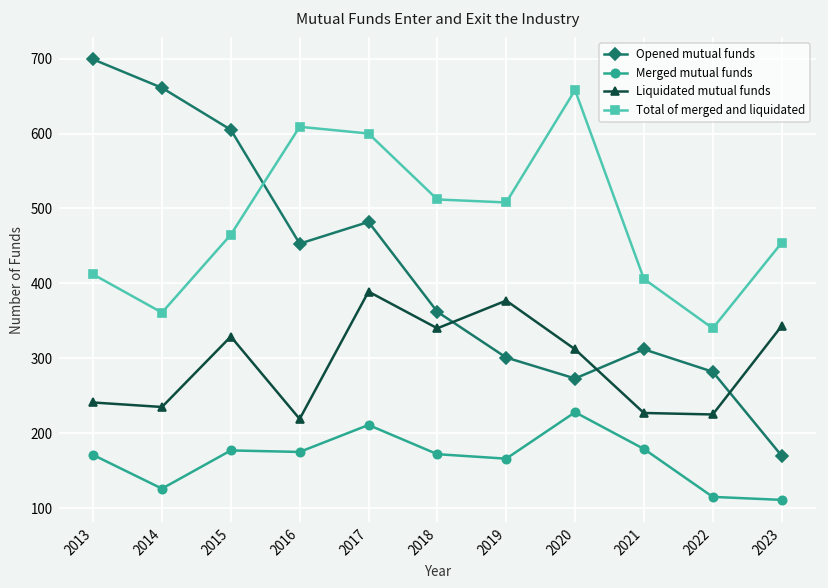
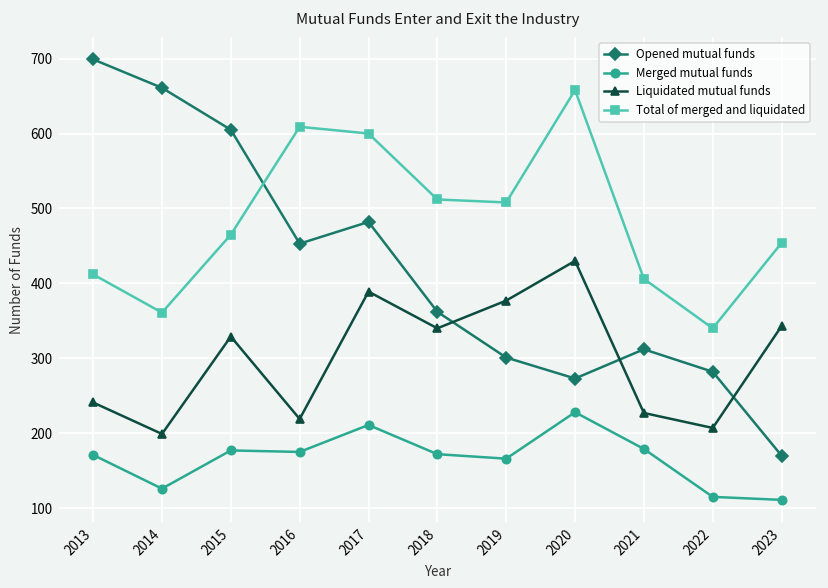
  {
    "Opened mutual funds": {
      "2013": 700,
      "2014": 660,
      "2015": 610,
      "2016": 450,
      "2017": 480,
      "2018": 360,
      "2019": 300,
      "2020": 270,
      "2021": 310,
      "2022": 280,
      "2023": 170
    },
    "Liquidated mutual funds": {
      "2013": 240,
-     "2014": 240,
+     "2014": 200,
      "2015": 330,
      "2016": 220,
      "2017": 390,
      "2018": 340,
      "2019": 380,
-     "2020": 310,
+     "2020": 430,
      "2021": 230,
-     "2022": 230,
+     "2022": 210,
      "2023": 340
    }
  }
